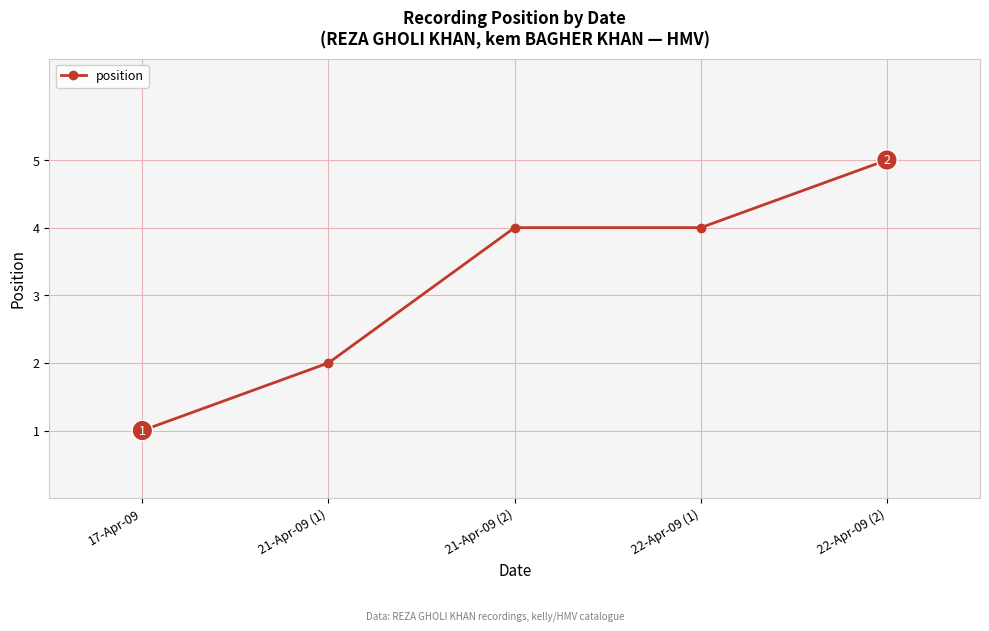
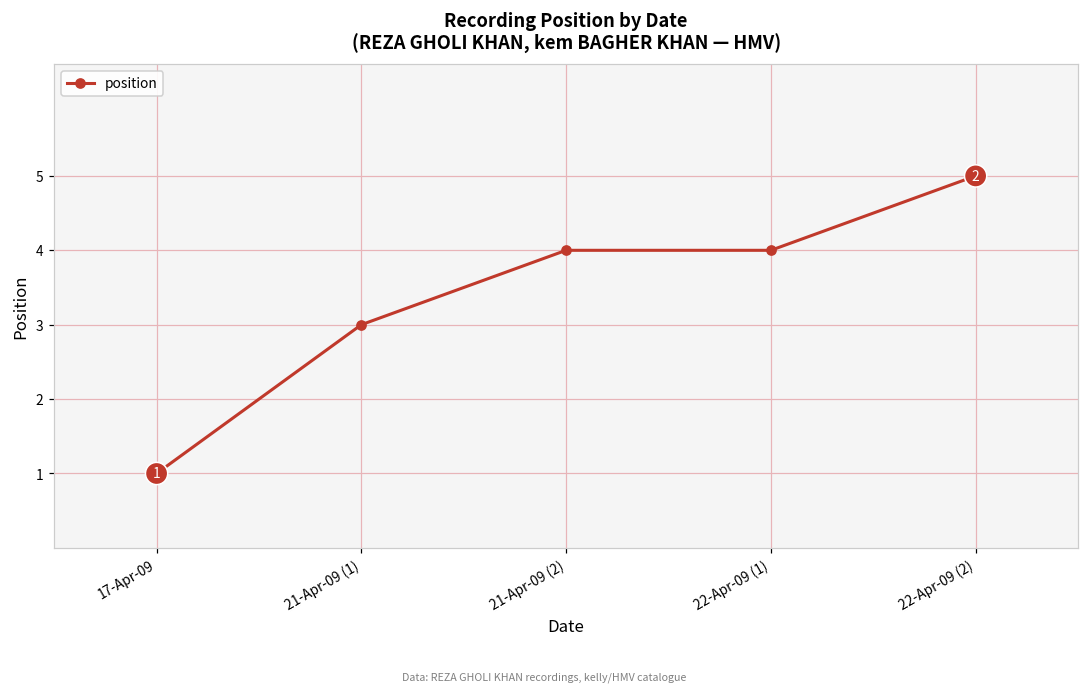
  {
-   "21-Apr-09 (1)": 2,
+   "21-Apr-09 (1)": 3,
    "21-Apr-09 (2)": 4,
    "22-Apr-09 (1)": 4
  }
